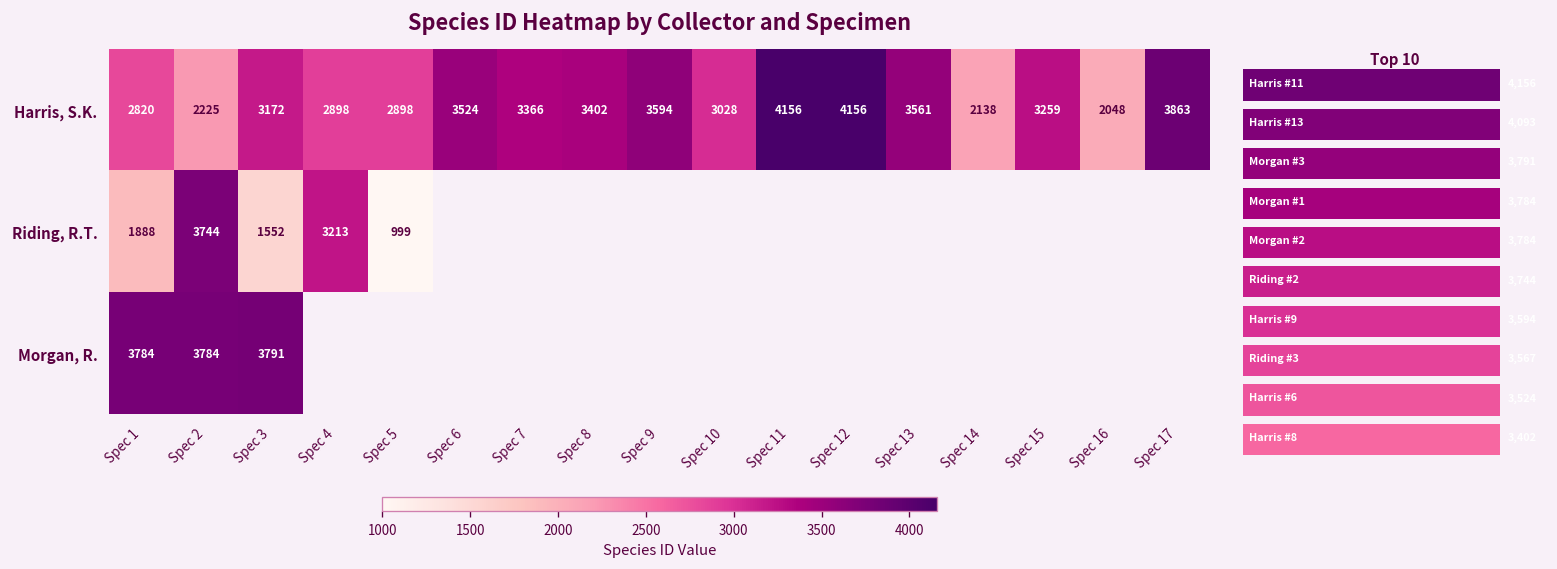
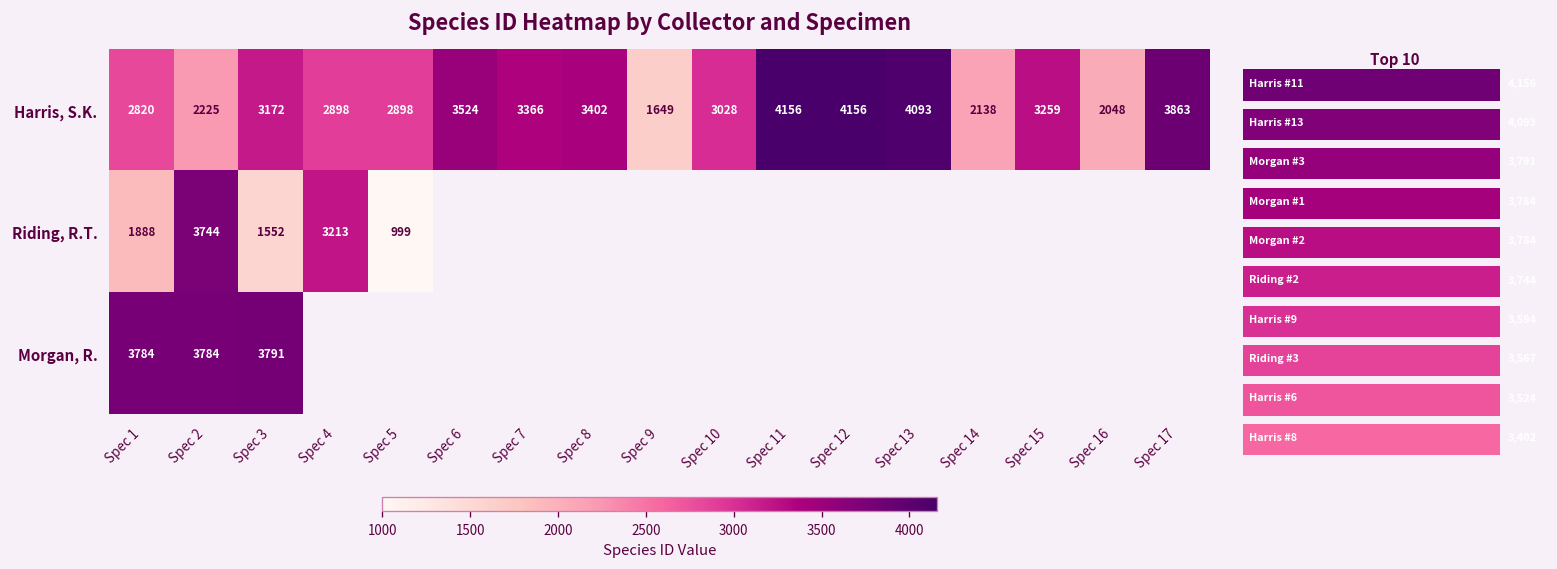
  {
    "Species ID Heatmap by Collector and Specimen": {
      "Harris, S.K.": {
        "Spec 1": 2820,
        "Spec 2": 2225,
        "Spec 3": 3172,
        "Spec 4": 2898,
        "Spec 5": 2898,
        "Spec 6": 3524,
        "Spec 7": 3366,
        "Spec 8": 3402,
-       "Spec 9": 3594,
+       "Spec 9": 1649,
        "Spec 10": 3028,
        "Spec 11": 4156,
        "Spec 12": 4156,
-       "Spec 13": 3561,
+       "Spec 13": 4093,
        "Spec 14": 2138,
        "Spec 15": 3259,
        "Spec 16": 2048,
        "Spec 17": 3863
      },
      "Riding, R.T.": {
        "Spec 1": 1888,
        "Spec 2": 3744,
        "Spec 3": 1552,
        "Spec 4": 3213,
        "Spec 5": 999
      },
      "Morgan, R.": {
        "Spec 1": 3784,
        "Spec 2": 3784,
        "Spec 3": 3791
      }
    }
  }
